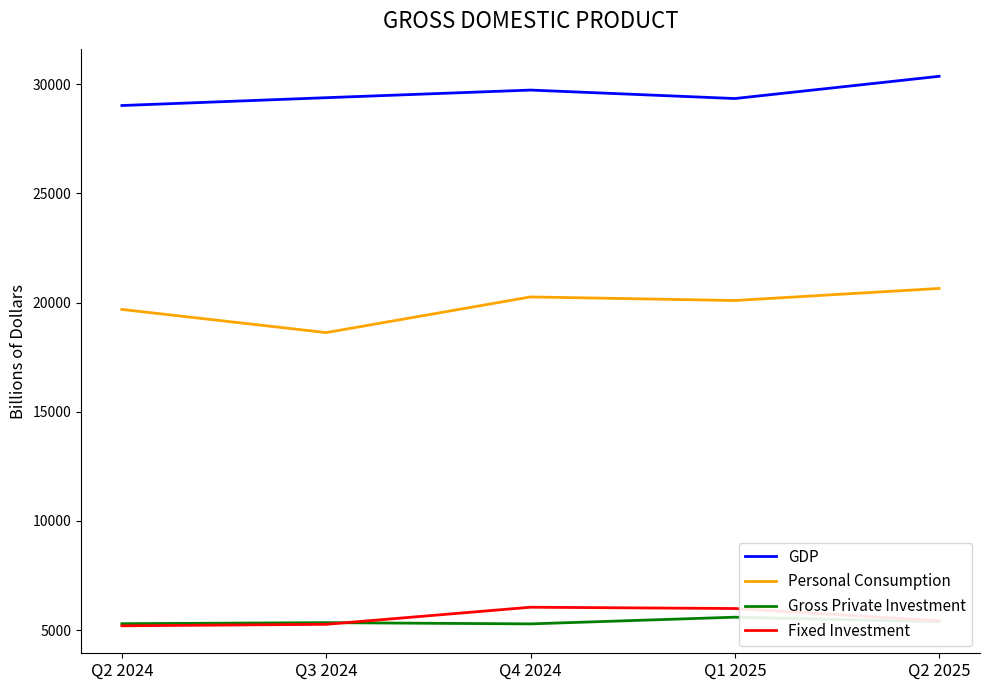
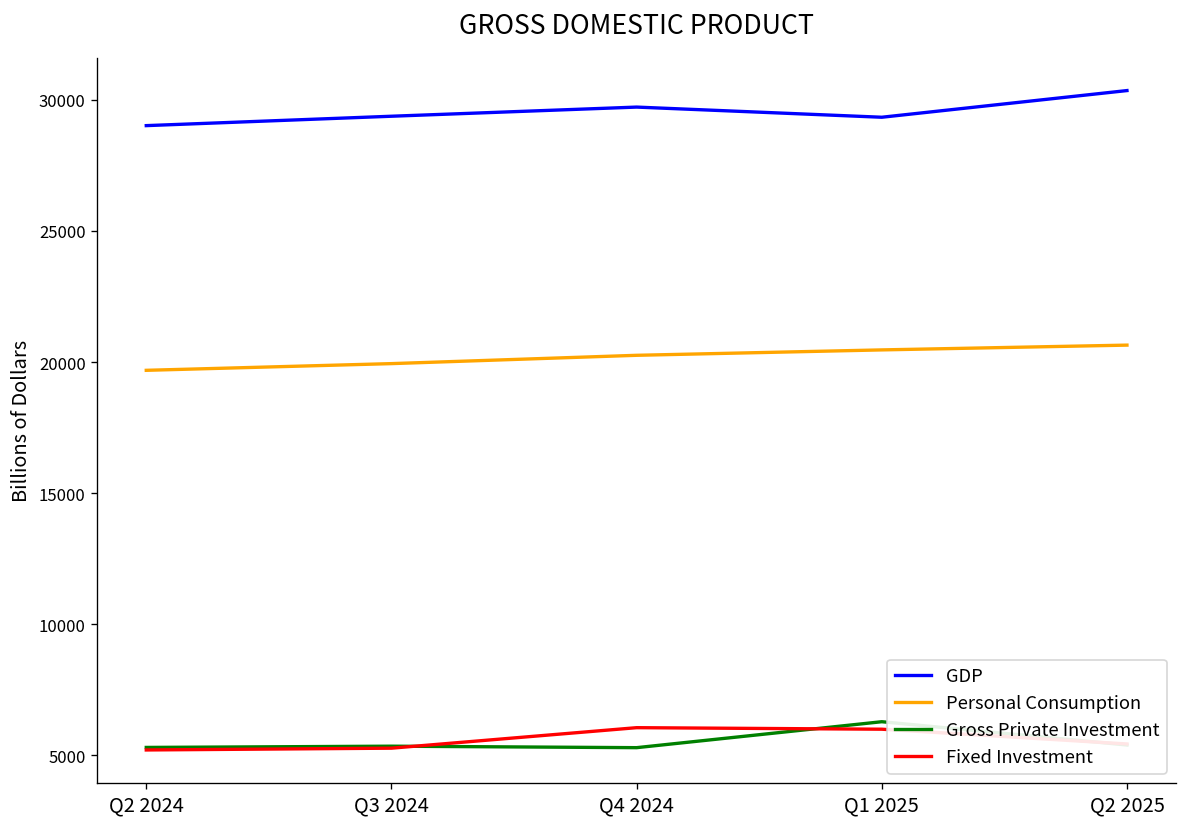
  {
    "GDP": {
      "Q2 2024": 29000,
      "Q3 2024": 29400,
      "Q4 2024": 29700,
      "Q1 2025": 29300,
      "Q2 2025": 30400
    },
    "Personal Consumption": {
      "Q2 2024": 19700,
-     "Q3 2024": 18600,
+     "Q3 2024": 19900,
      "Q4 2024": 20300,
-     "Q1 2025": 20100,
+     "Q1 2025": 20500,
      "Q2 2025": 20600
    },
    "Gross Private Investment": {
      "Q4 2024": 5300,
-     "Q1 2025": 5600
+     "Q1 2025": 6300
    },
    "Fixed Investment": {
      "Q4 2024": 6100,
      "Q1 2025": 6000
    }
  }
